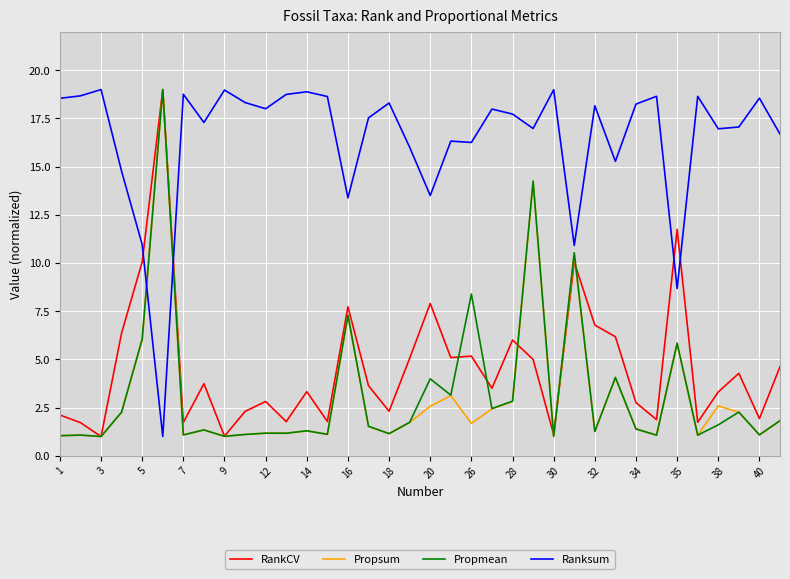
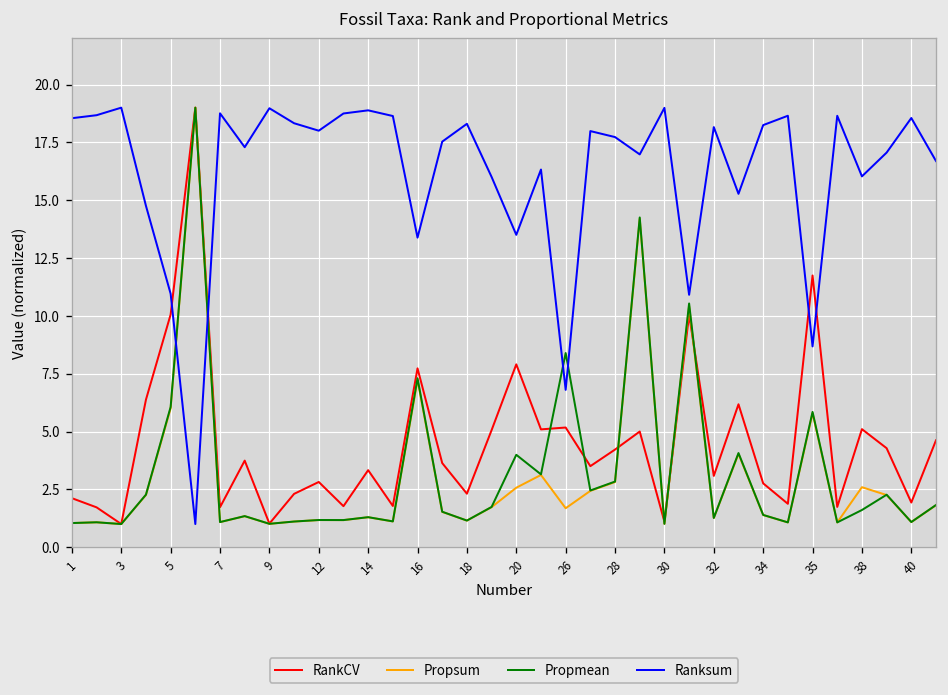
  {
    "RankCV": {
      "12": 2.8,
      "14": 3.3,
      "16": 7.7,
      "18": 2.3,
      "20": 7.9,
      "26": 5.2,
-     "28": 6.0,
-     "32": 6.8,
+     "28": 4.2,
+     "32": 3.1,
      "34": 2.8,
-     "38": 3.3,
+     "38": 5.1,
      "40": 1.9
    },
    "Propsum": {
      "20": 2.6,
      "26": 1.7,
      "38": 2.6
    },
    "Propmean": {
      "20": 4.0,
      "26": 8.4,
      "38": 1.6
    },
    "Ranksum": {
      "12": 18.0,
      "14": 18.9,
      "16": 13.4,
      "18": 18.3,
      "20": 13.5,
-     "26": 16.3,
+     "26": 6.8,
      "28": 17.7,
      "30": 19.0,
      "32": 18.2,
      "34": 18.2,
-     "38": 17.0,
+     "38": 16.0,
      "40": 18.6
    }
  }
